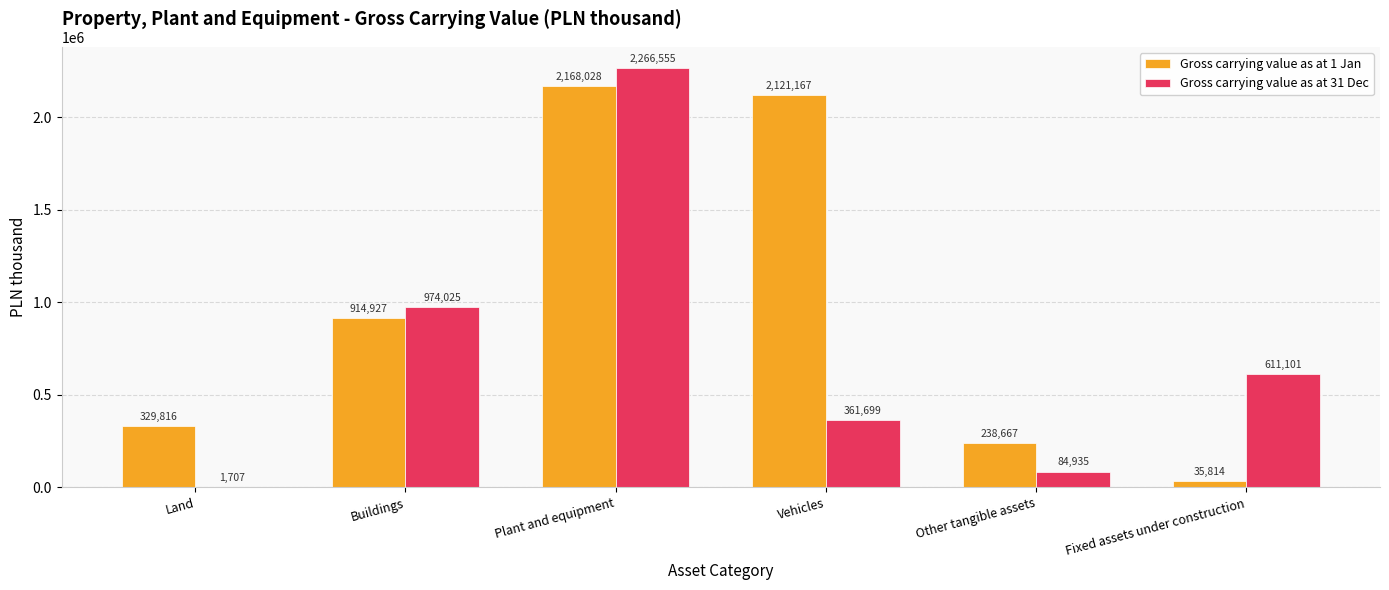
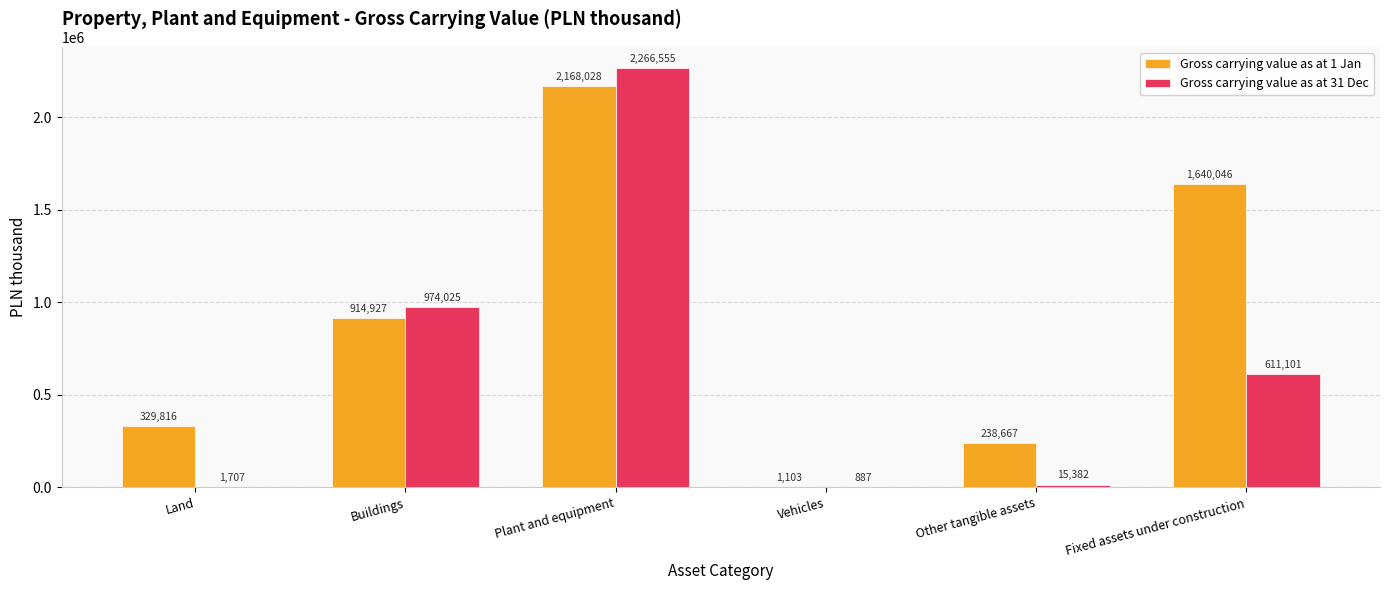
  {
    "Gross carrying value as at 1 Jan": {
      "Land": "329,816",
      "Buildings": "914,927",
      "Plant and equipment": "2,168,028",
-     "Vehicles": "2,121,167",
+     "Vehicles": "1,103",
      "Other tangible assets": "238,667",
-     "Fixed assets under construction": "35,814"
+     "Fixed assets under construction": "1,640,046"
    },
    "Gross carrying value as at 31 Dec": {
      "Land": "1,707",
      "Buildings": "974,025",
      "Plant and equipment": "2,266,555",
-     "Vehicles": "361,699",
-     "Other tangible assets": "84,935",
+     "Vehicles": "887",
+     "Other tangible assets": "15,382",
      "Fixed assets under construction": "611,101"
    }
  }
